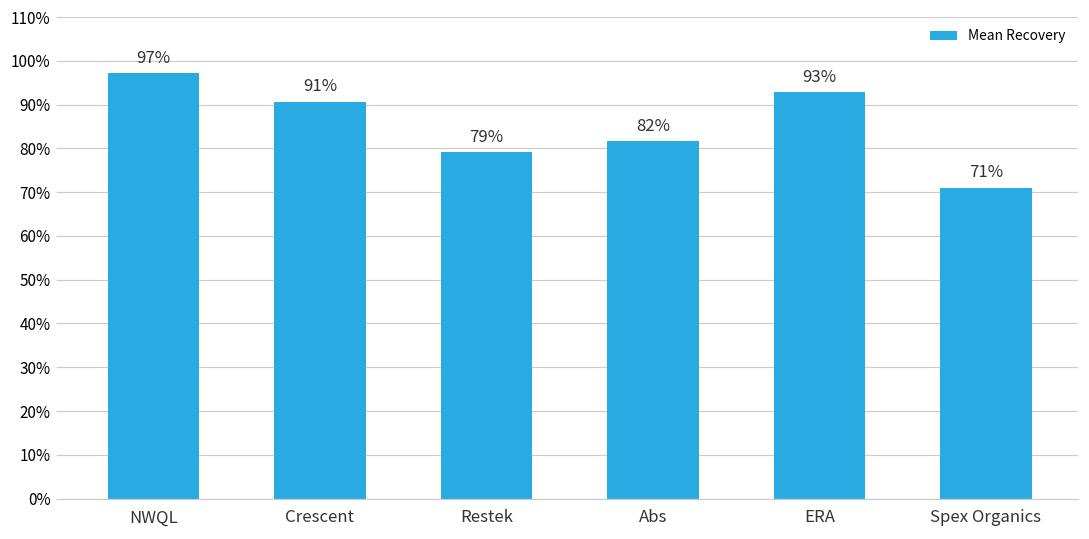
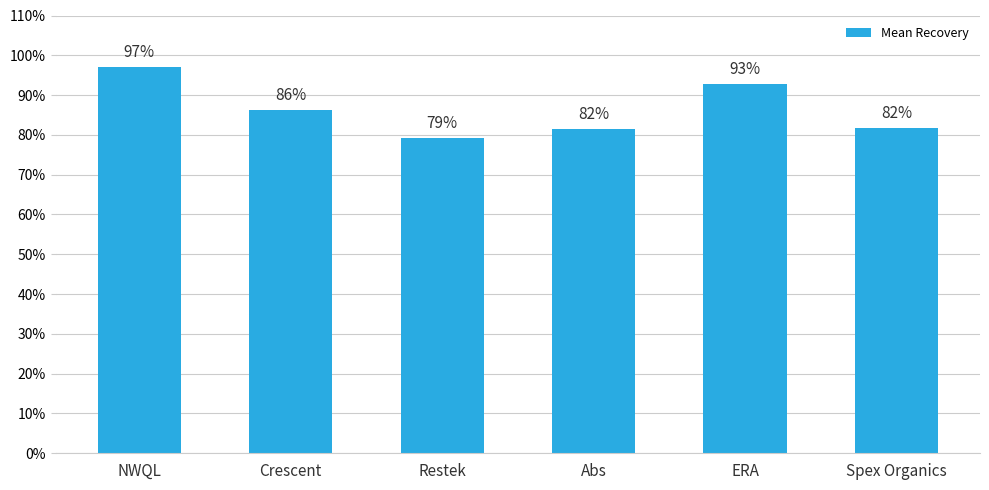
  {
    "NWQL": "97%",
-   "Crescent": "91%",
+   "Crescent": "86%",
    "Restek": "79%",
    "Abs": "82%",
    "ERA": "93%",
-   "Spex Organics": "71%"
+   "Spex Organics": "82%"
  }
